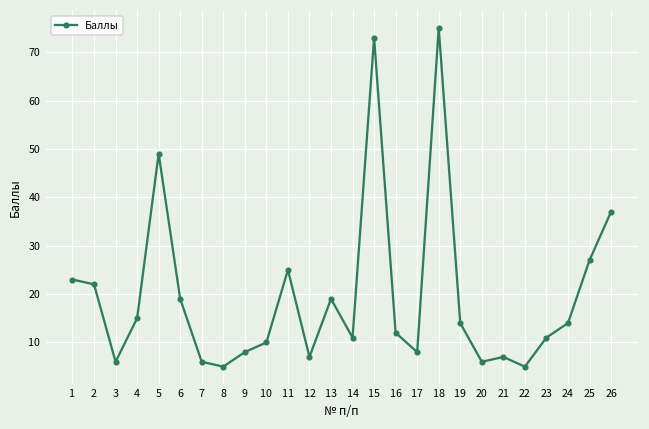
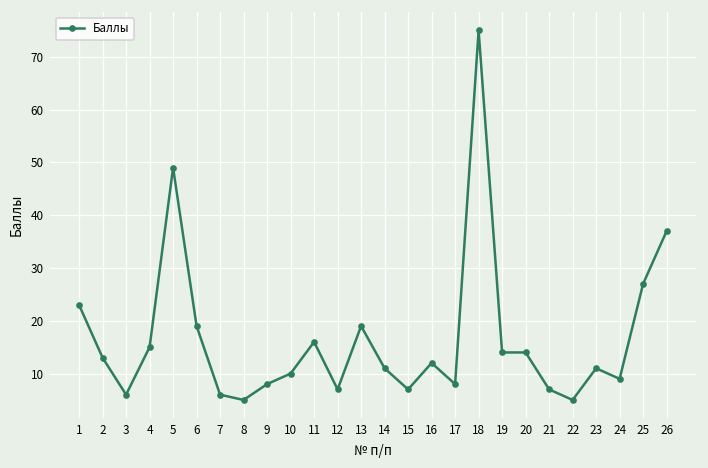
  {
    "1": 23,
-   "2": 22,
+   "2": 13,
    "3": 6,
    "4": 15,
    "5": 49,
    "6": 19,
    "7": 6,
    "8": 5,
    "9": 8,
    "10": 10,
-   "11": 25,
+   "11": 16,
    "12": 7,
    "13": 19,
    "14": 11,
-   "15": 73,
+   "15": 7,
    "16": 12,
    "17": 8,
    "18": 75,
    "19": 14,
-   "20": 6,
+   "20": 14,
    "21": 7,
    "22": 5,
    "23": 11,
-   "24": 14,
+   "24": 9,
    "25": 27,
    "26": 37
  }
